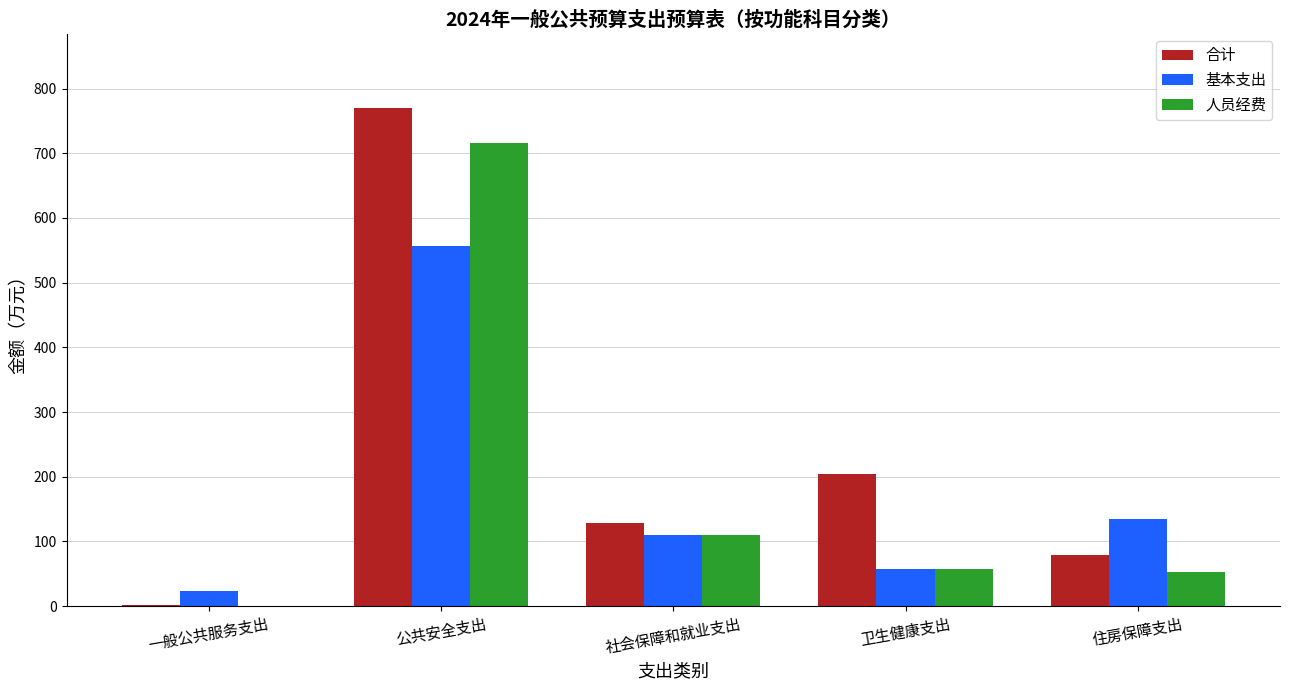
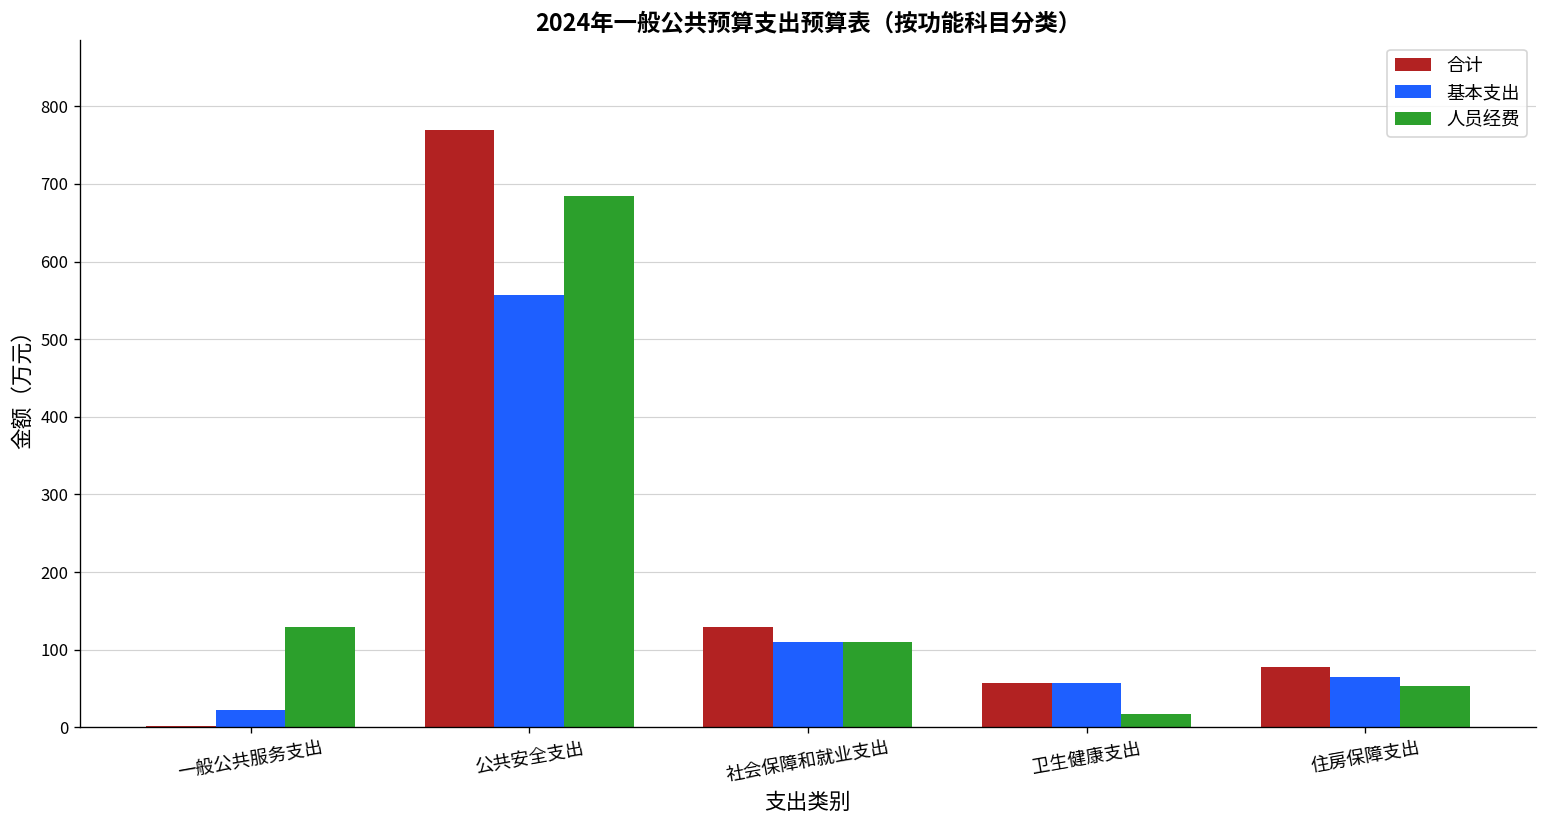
  {
    "合计": {
      "公共安全支出": 770,
      "社会保障和就业支出": 130,
-     "卫生健康支出": 200,
+     "卫生健康支出": 60,
      "住房保障支出": 80
    },
    "基本支出": {
      "一般公共服务支出": 20,
      "公共安全支出": 560,
      "社会保障和就业支出": 110,
      "卫生健康支出": 60,
-     "住房保障支出": 130
+     "住房保障支出": 70
    },
    "人员经费": {
-     "一般公共服务支出": 0,
-     "公共安全支出": 720,
+     "一般公共服务支出": 130,
+     "公共安全支出": 680,
      "社会保障和就业支出": 110,
-     "卫生健康支出": 60,
+     "卫生健康支出": 20,
      "住房保障支出": 50
    }
  }
